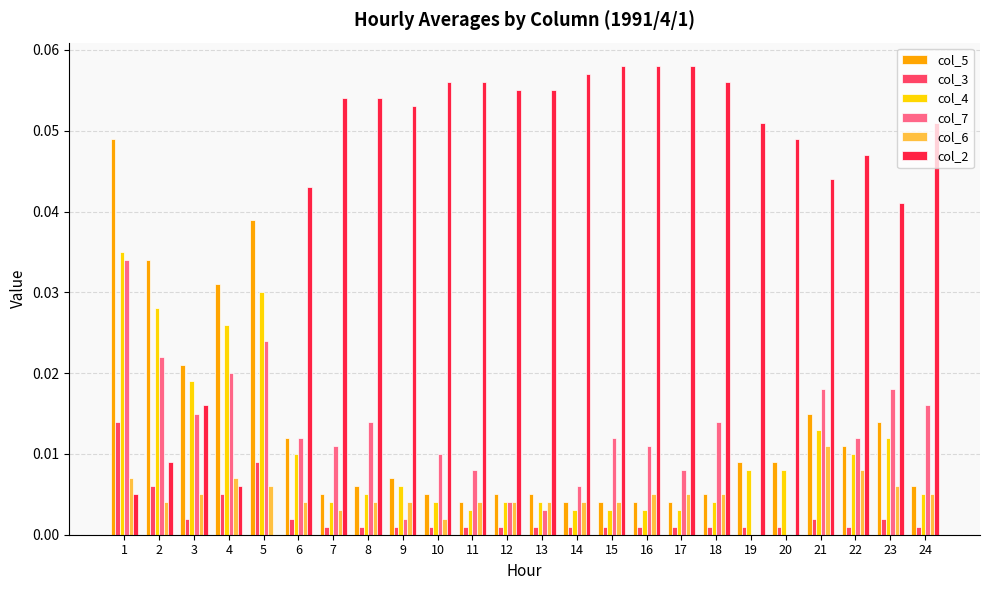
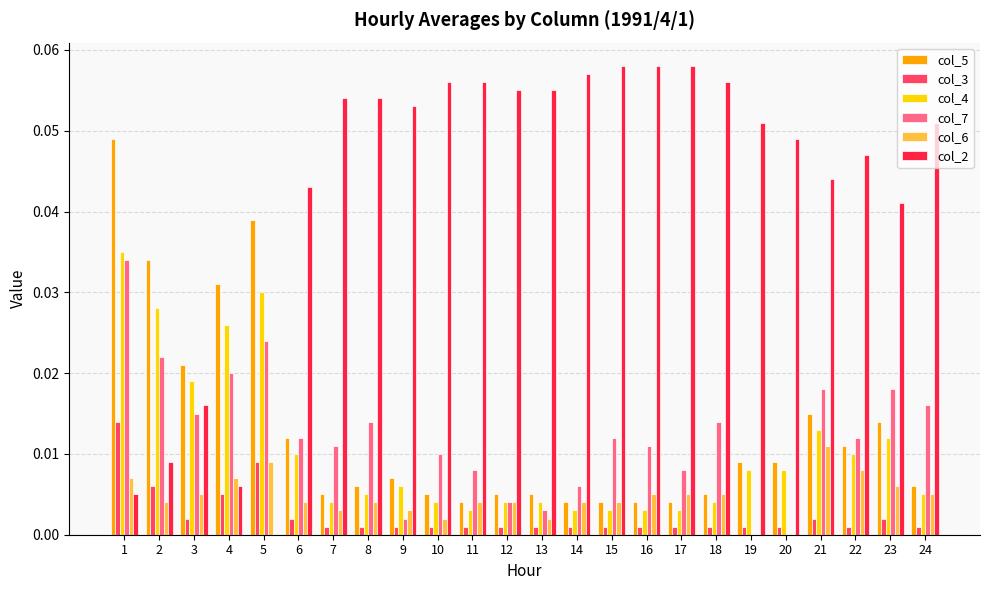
  {
    "col_6": {
      "1": 0.007,
      "2": 0.004,
      "3": 0.005,
      "4": 0.007,
-     "5": 0.006,
+     "5": 0.009,
      "6": 0.004,
      "7": 0.003,
      "8": 0.004,
-     "9": 0.004,
+     "9": 0.003,
      "10": 0.002,
      "11": 0.004,
      "12": 0.004,
-     "13": 0.004,
+     "13": 0.002,
      "14": 0.004,
      "15": 0.004,
      "16": 0.005,
      "17": 0.005,
      "18": 0.005,
      "19": 0.000,
      "20": 0.000,
      "21": 0.011,
      "22": 0.008,
      "23": 0.006,
      "24": 0.005
    }
  }
